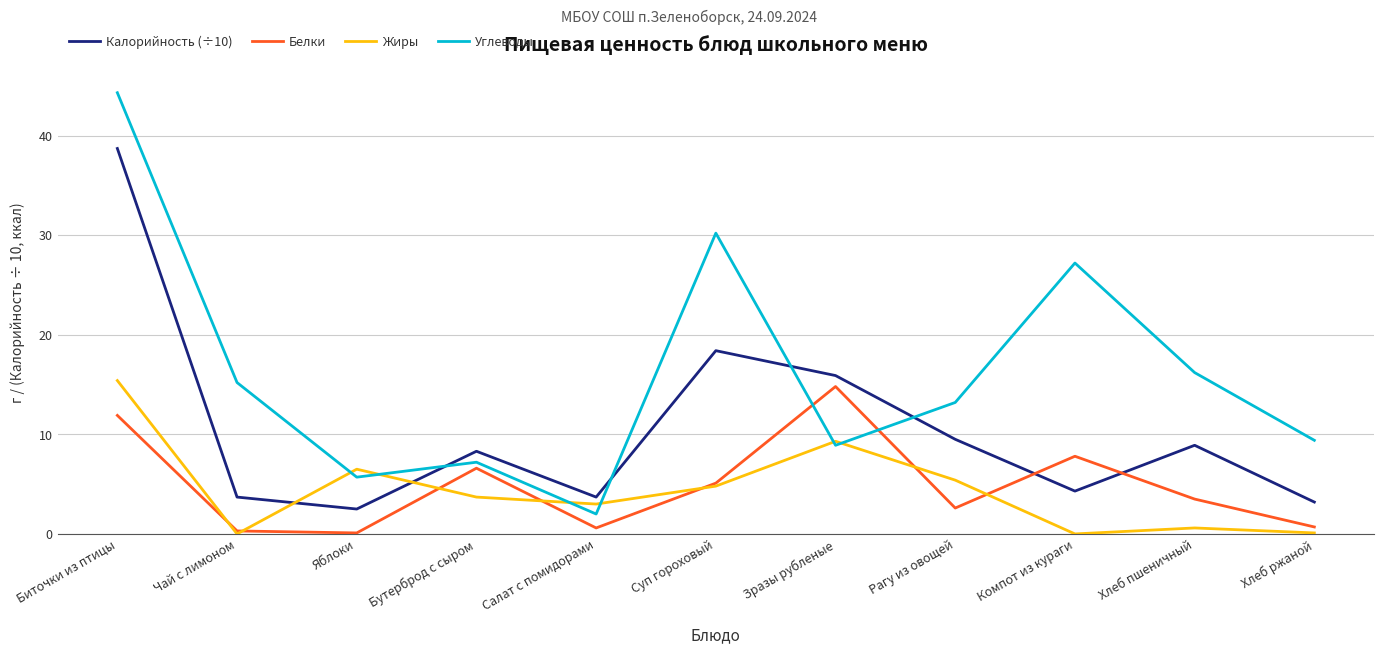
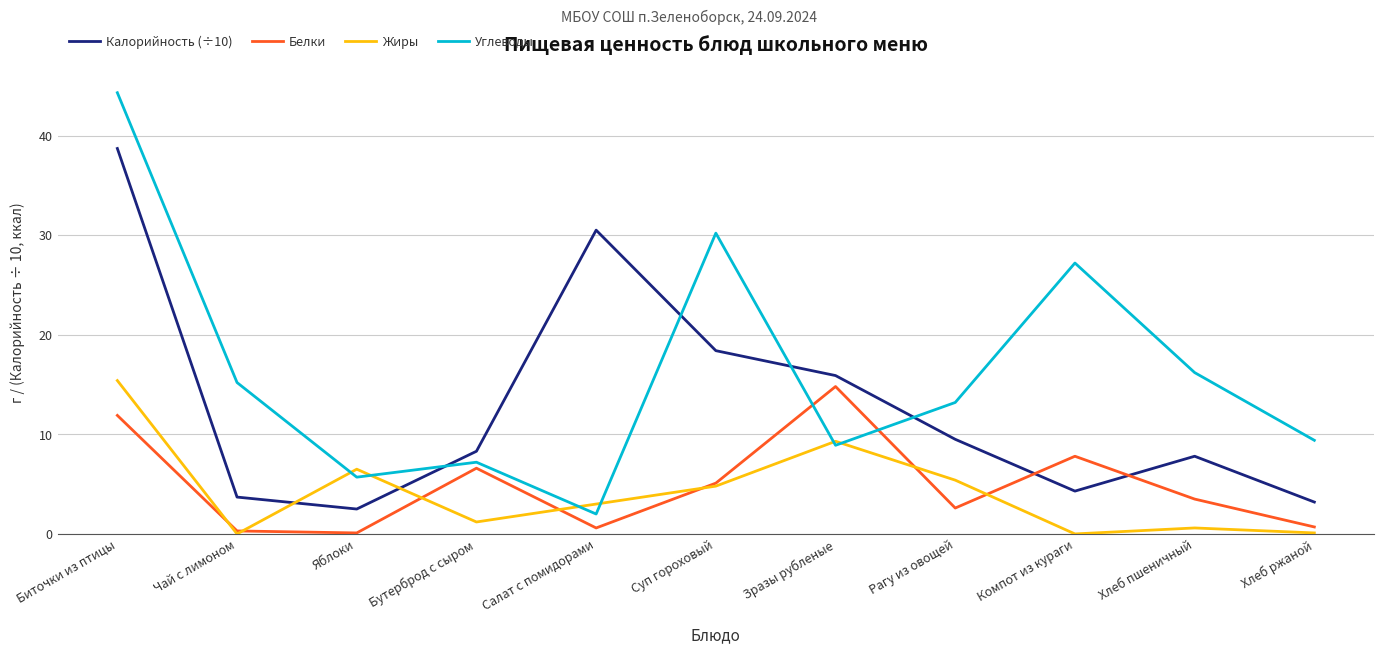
  {
    "Калорийность (÷10)": {
      "Биточки из птицы": 39,
      "Чай с лимоном": 4,
      "Яблоки": 3,
      "Бутерброд с сыром": 8,
-     "Салат с помидорами": 4,
+     "Салат с помидорами": 31,
      "Суп гороховый": 18,
      "Зразы рубленые": 16,
      "Рагу из овощей": 10,
      "Компот из кураги": 4,
-     "Хлеб пшеничный": 9,
+     "Хлеб пшеничный": 8,
      "Хлеб ржаной": 3
    },
    "Белки": {
      "Биточки из птицы": 12,
      "Чай с лимоном": 0,
      "Яблоки": 0,
      "Бутерброд с сыром": 7,
      "Салат с помидорами": 1,
      "Суп гороховый": 5,
      "Зразы рубленые": 15,
      "Рагу из овощей": 3,
      "Компот из кураги": 8,
      "Хлеб пшеничный": 4,
      "Хлеб ржаной": 1
    },
    "Жиры": {
      "Биточки из птицы": 15,
      "Чай с лимоном": 0,
      "Яблоки": 7,
-     "Бутерброд с сыром": 4,
+     "Бутерброд с сыром": 1,
      "Салат с помидорами": 3,
      "Суп гороховый": 5,
      "Зразы рубленые": 9,
      "Рагу из овощей": 5,
      "Компот из кураги": 0,
      "Хлеб пшеничный": 1,
      "Хлеб ржаной": 0
    },
    "Углеводы": {
      "Биточки из птицы": 44,
      "Чай с лимоном": 15,
      "Яблоки": 6,
      "Бутерброд с сыром": 7,
      "Салат с помидорами": 2,
      "Суп гороховый": 30,
      "Зразы рубленые": 9,
      "Рагу из овощей": 13,
      "Компот из кураги": 27,
      "Хлеб пшеничный": 16,
      "Хлеб ржаной": 9
    }
  }
